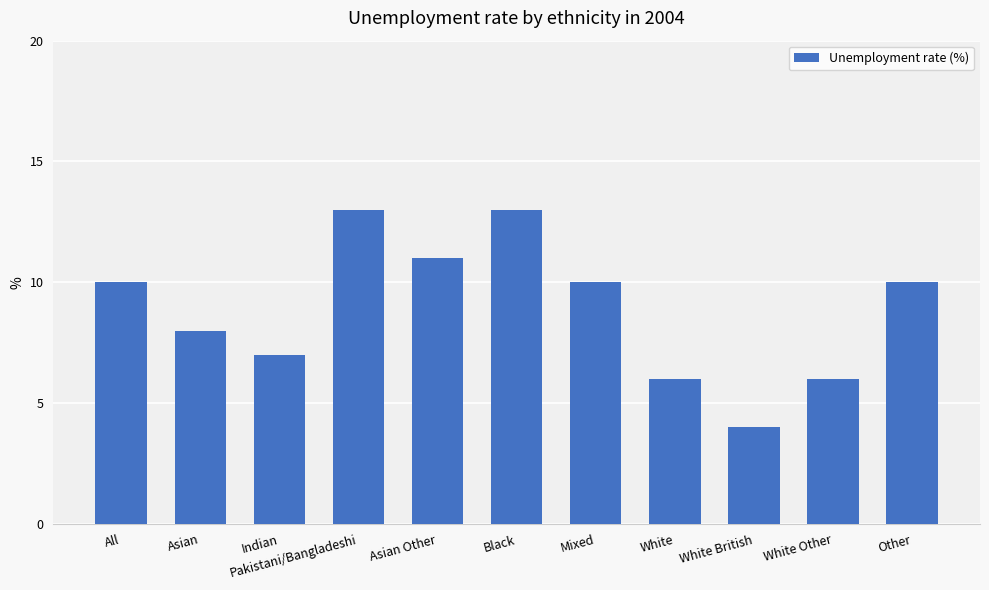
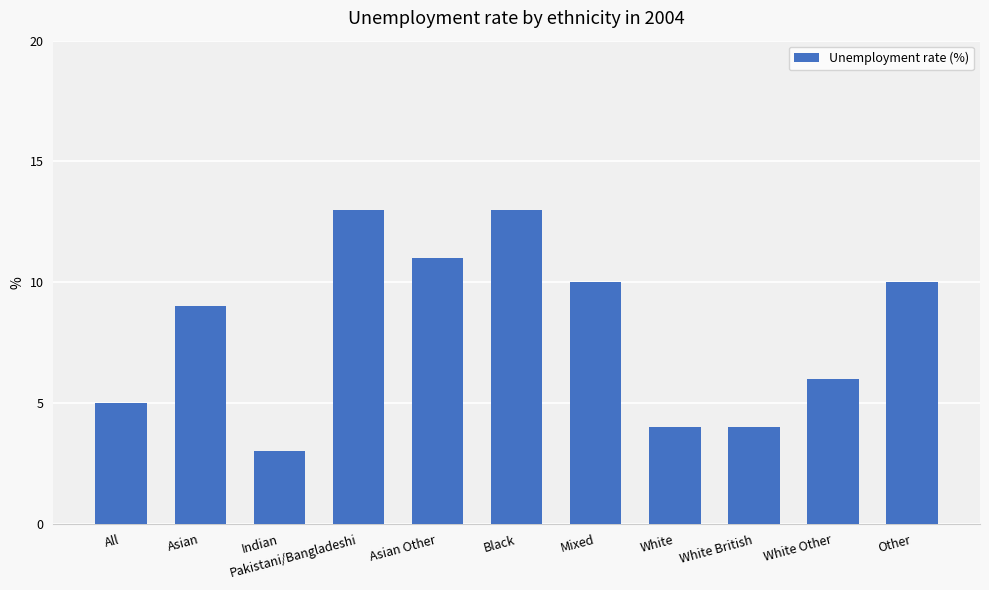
  {
-   "All": 10,
-   "Asian": 8,
-   "Indian": 7,
+   "All": 5,
+   "Asian": 9,
+   "Indian": 3,
    "Pakistani/Bangladeshi": 13,
    "Asian Other": 11,
    "Black": 13,
    "Mixed": 10,
-   "White": 6,
+   "White": 4,
    "White British": 4,
    "White Other": 6,
    "Other": 10
  }
